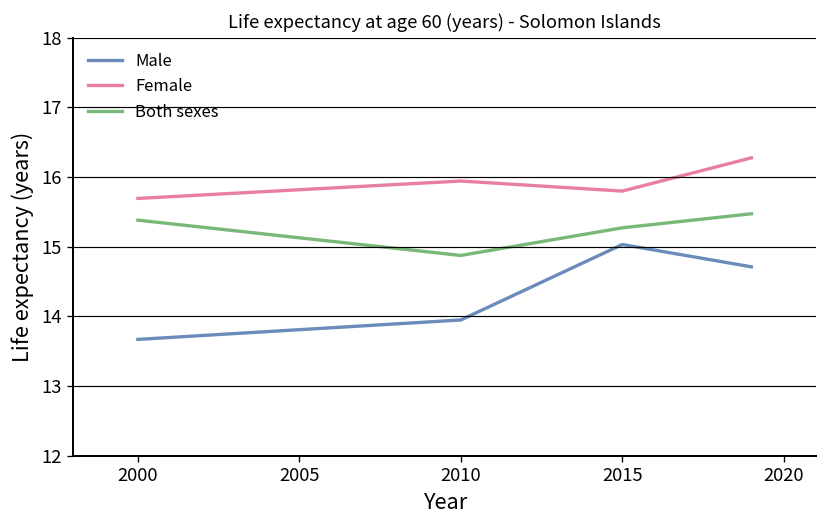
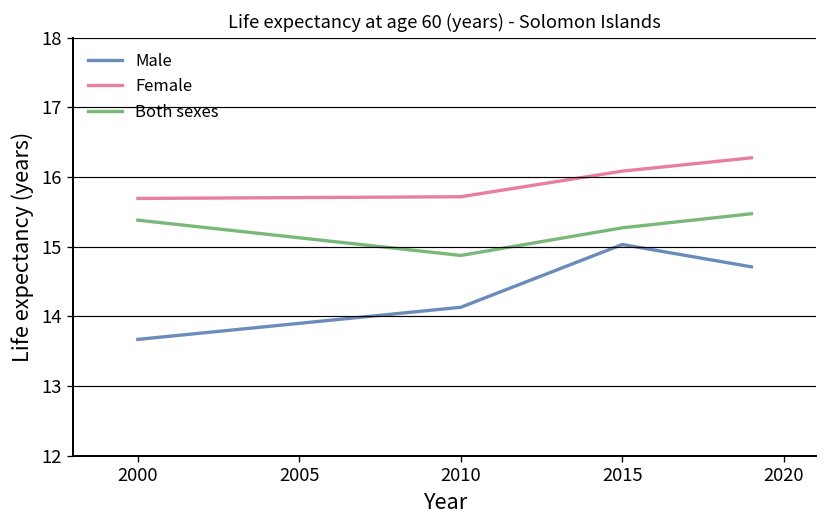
  {
    "Male": {
      "2000": 13.7,
-     "2010": 13.9,
+     "2010": 14.1,
      "2015": 15.0
    },
    "Female": {
      "2000": 15.7,
-     "2010": 15.9,
-     "2015": 15.8
+     "2010": 15.7,
+     "2015": 16.1
    },
    "Both sexes": {
      "2000": 15.4,
      "2010": 14.9,
      "2015": 15.3
    }
  }
